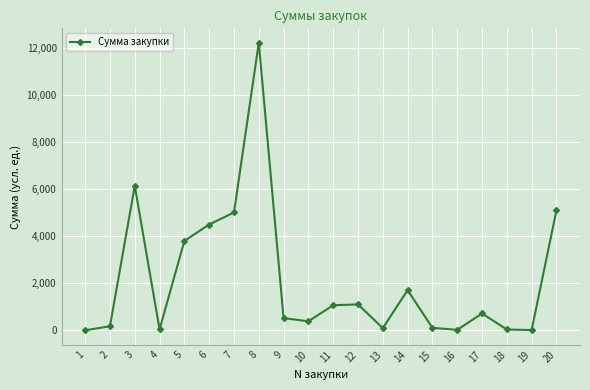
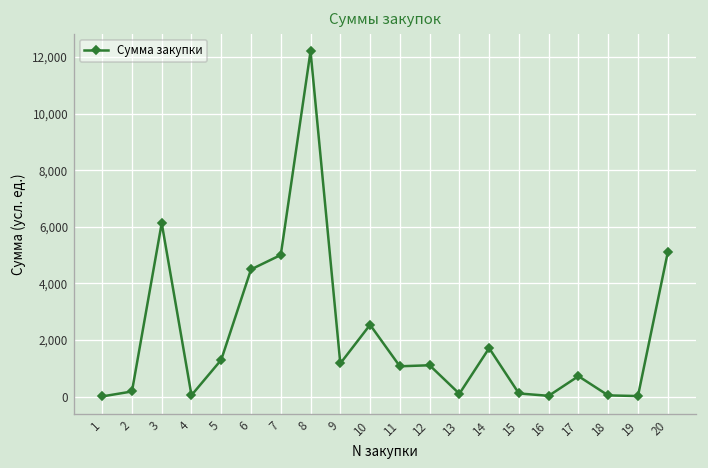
  {
    "1": "0",
    "2": "200",
    "3": "6,100",
    "4": "0",
-   "5": "3,800",
+   "5": "1,300",
    "6": "4,500",
    "7": "5,000",
    "8": "12,200",
-   "9": "500",
-   "10": "400",
+   "9": "1,200",
+   "10": "2,500",
    "11": "1,100",
    "12": "1,100",
    "13": "100",
    "14": "1,700",
    "15": "100",
    "16": "0",
    "17": "700",
    "18": "0",
    "19": "0",
    "20": "5,100"
  }
